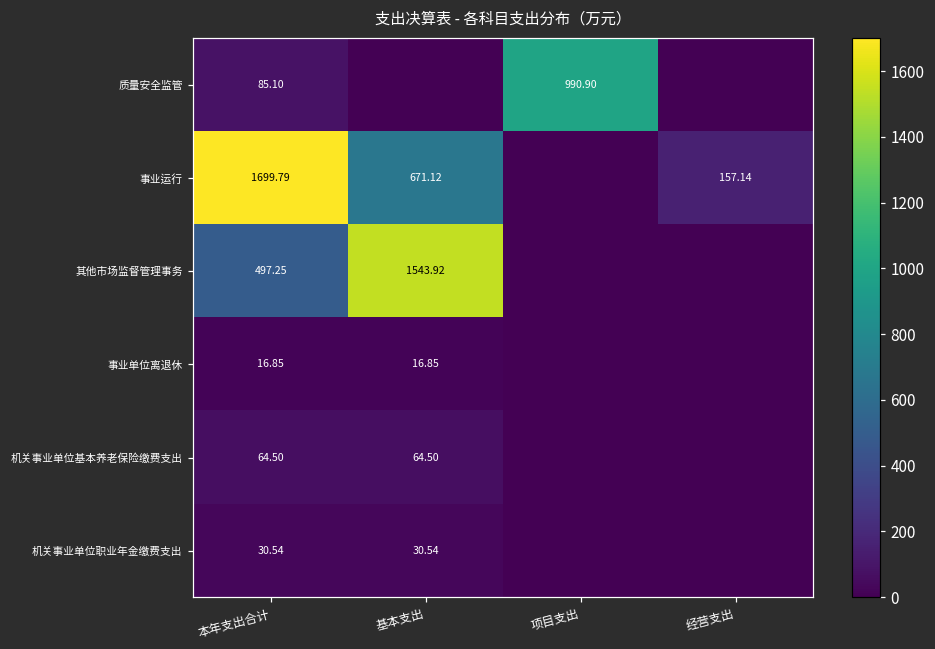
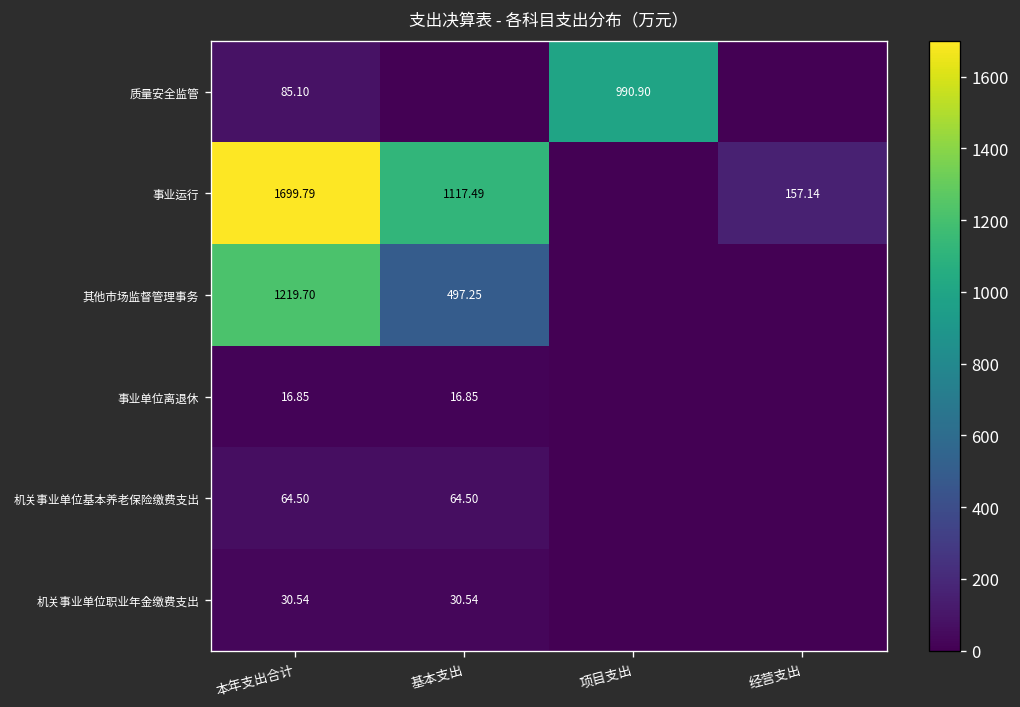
  {
    "质量安全监管": {
      "本年支出合计": 85.10,
      "项目支出": 990.90
    },
    "事业运行": {
      "本年支出合计": 1699.79,
-     "基本支出": 671.12,
+     "基本支出": 1117.49,
      "经营支出": 157.14
    },
    "其他市场监督管理事务": {
-     "本年支出合计": 497.25,
-     "基本支出": 1543.92
+     "本年支出合计": 1219.70,
+     "基本支出": 497.25
    },
    "事业单位离退休": {
      "本年支出合计": 16.85,
      "基本支出": 16.85
    },
    "机关事业单位基本养老保险缴费支出": {
      "本年支出合计": 64.50,
      "基本支出": 64.50
    },
    "机关事业单位职业年金缴费支出": {
      "本年支出合计": 30.54,
      "基本支出": 30.54
    }
  }
